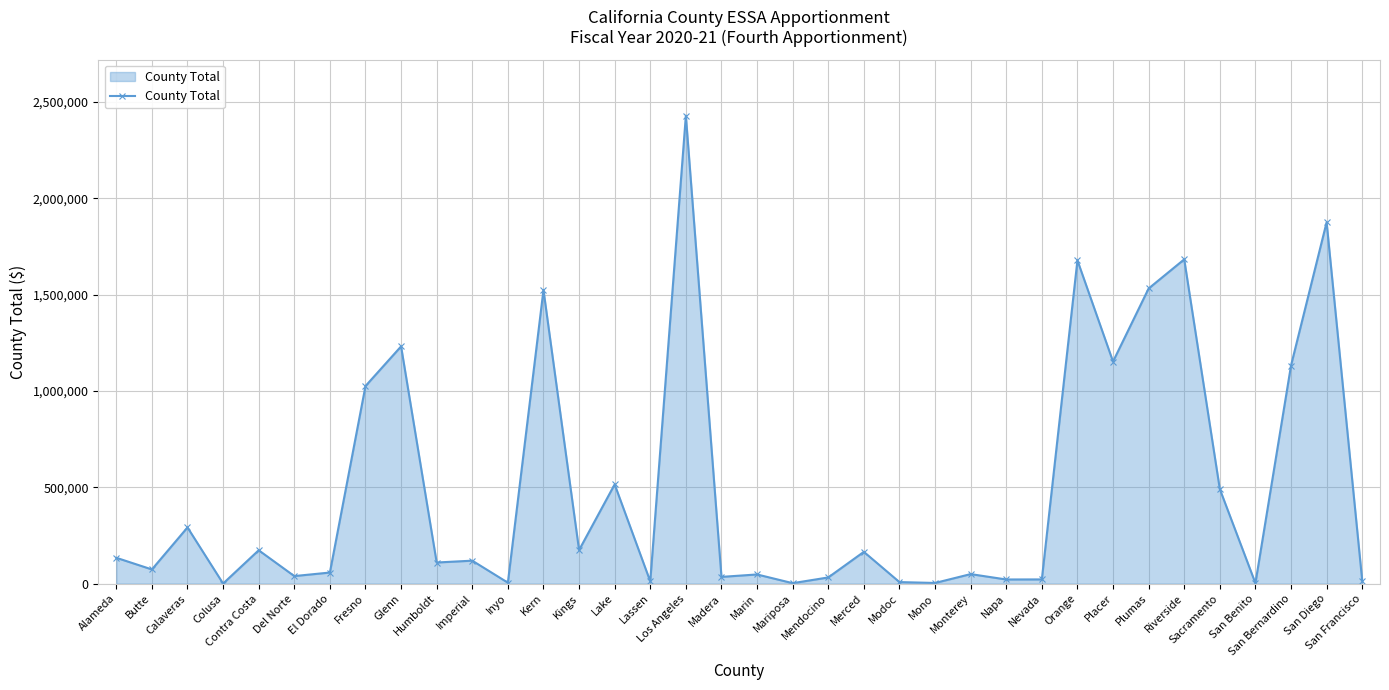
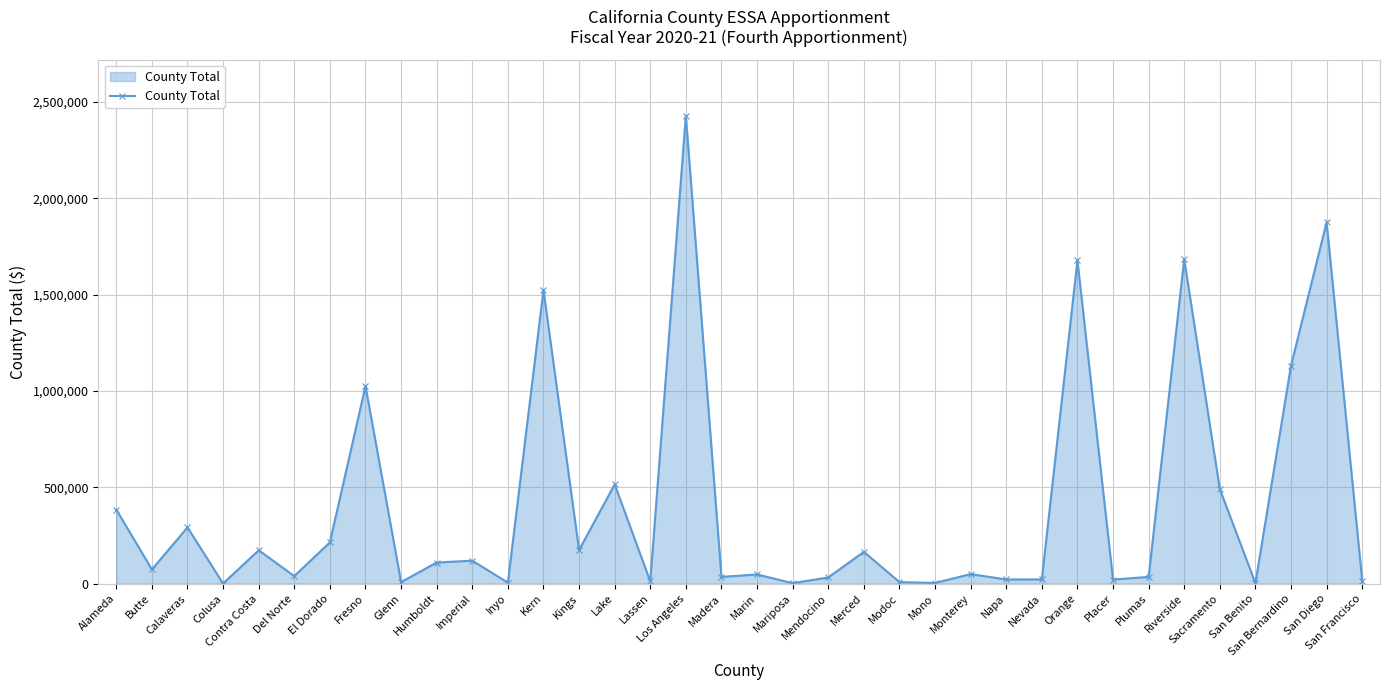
  {
-   "Alameda": "130,000",
+   "Alameda": "380,000",
    "Butte": "70,000",
    "Calaveras": "290,000",
    "Colusa": "0",
    "Contra Costa": "170,000",
    "Del Norte": "40,000",
-   "El Dorado": "60,000",
+   "El Dorado": "210,000",
    "Fresno": "1,030,000",
-   "Glenn": "1,230,000",
+   "Glenn": "10,000",
    "Humboldt": "110,000",
    "Imperial": "120,000",
    "Inyo": "10,000",
    "Kern": "1,520,000",
    "Kings": "170,000",
    "Lake": "520,000",
    "Lassen": "10,000",
    "Los Angeles": "2,430,000",
    "Madera": "40,000",
    "Marin": "50,000",
    "Mariposa": "0",
    "Mendocino": "30,000",
    "Merced": "170,000",
    "Modoc": "10,000",
    "Mono": "0",
    "Monterey": "50,000",
    "Napa": "20,000",
    "Nevada": "20,000",
    "Orange": "1,680,000",
-   "Placer": "1,150,000",
-   "Plumas": "1,530,000",
+   "Placer": "20,000",
+   "Plumas": "30,000",
    "Riverside": "1,680,000",
    "Sacramento": "490,000",
    "San Benito": "0",
    "San Bernardino": "1,130,000",
    "San Diego": "1,880,000",
    "San Francisco": "20,000"
  }
